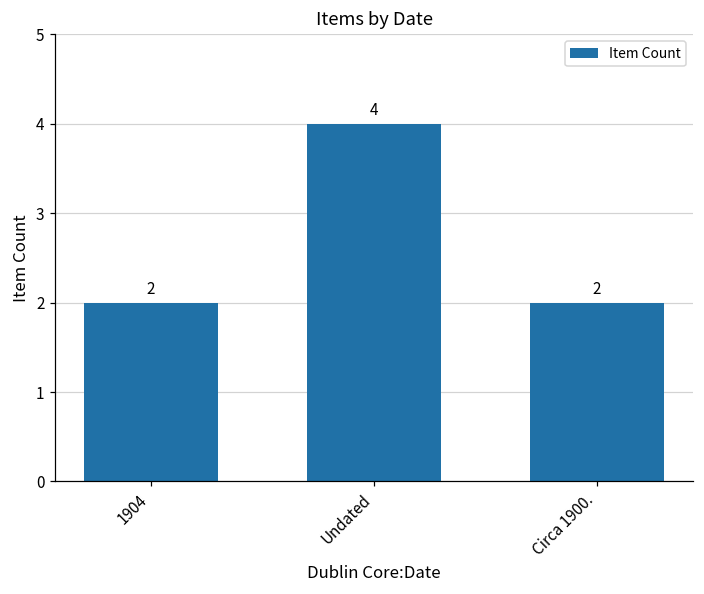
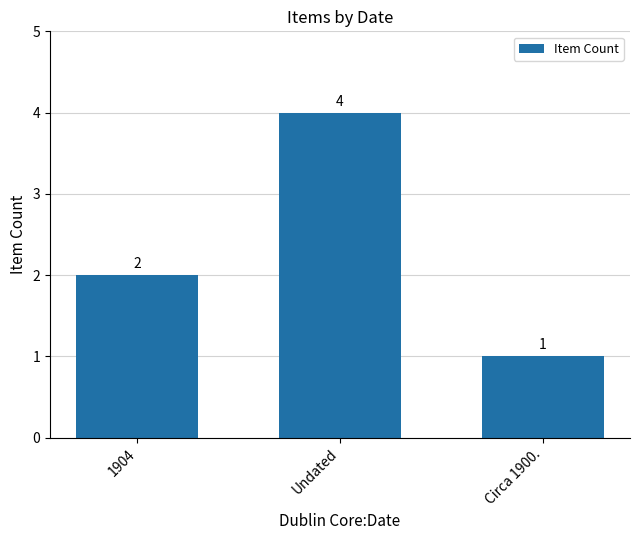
  {
    "1904": 2,
    "Undated": 4,
-   "Circa 1900.": 2
+   "Circa 1900.": 1
  }
